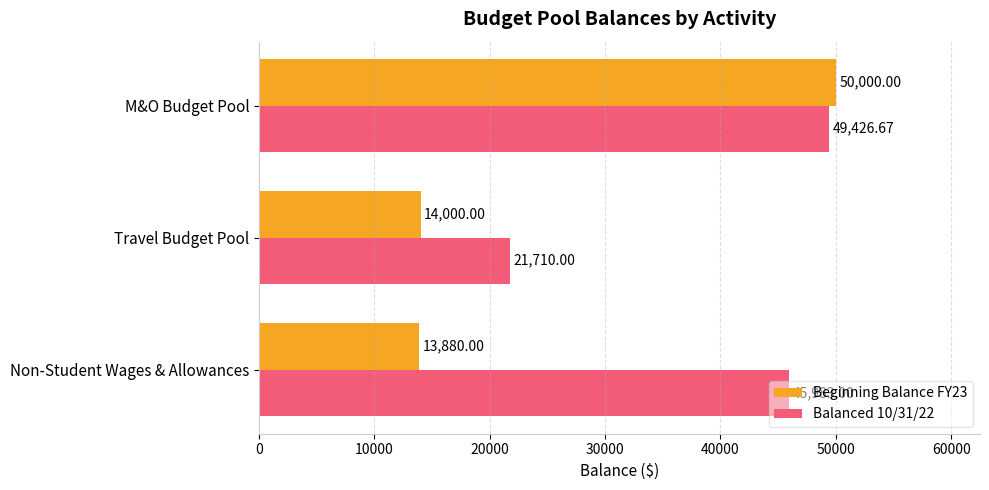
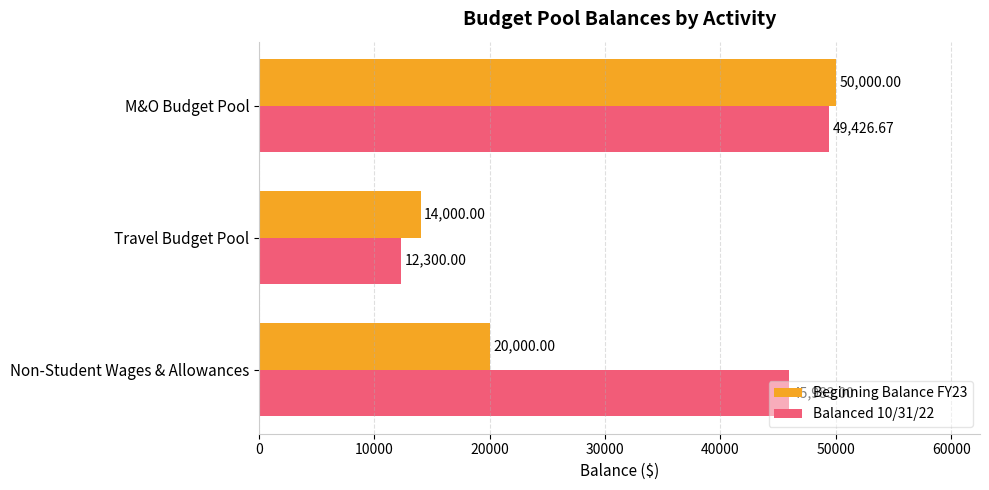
  {
    "Beginning Balance FY23": {
      "M&O Budget Pool": "50,000.00",
      "Travel Budget Pool": "14,000.00",
-     "Non-Student Wages & Allowances": "13,880.00"
+     "Non-Student Wages & Allowances": "20,000.00"
    },
    "Balanced 10/31/22": {
      "M&O Budget Pool": "49,426.67",
-     "Travel Budget Pool": "21,710.00"
+     "Travel Budget Pool": "12,300.00"
    }
  }
